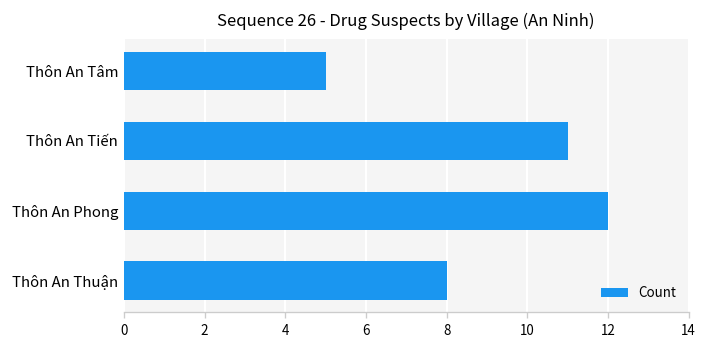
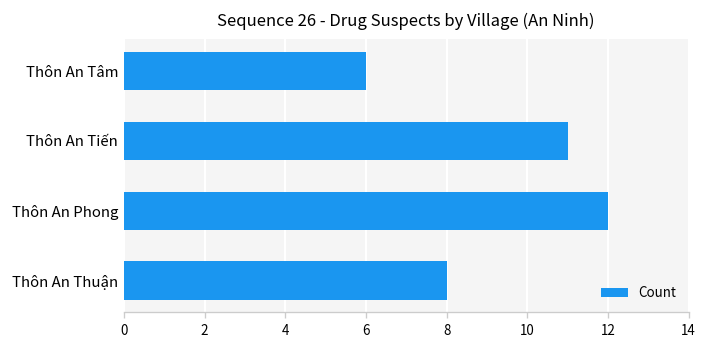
  {
-   "Thôn An Tâm": 5,
+   "Thôn An Tâm": 6,
    "Thôn An Tiến": 11,
    "Thôn An Phong": 12,
    "Thôn An Thuận": 8
  }
